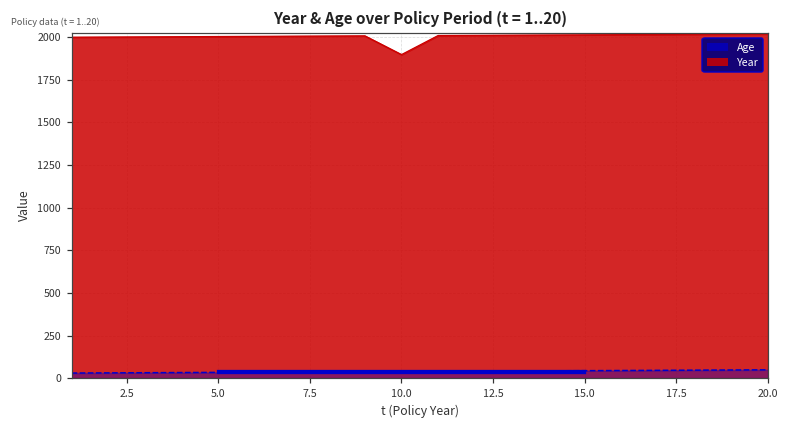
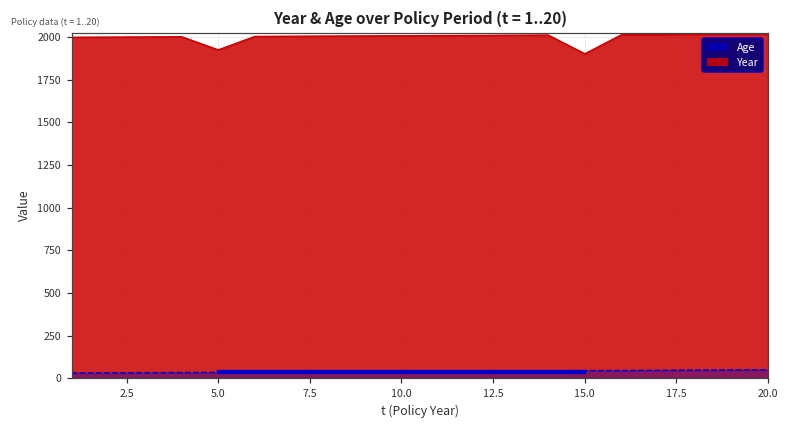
  {
    "Year": {
-     "5.0": 2000,
-     "10.0": 1900,
-     "15.0": 2010,
+     "5.0": 1930,
+     "10.0": 2010,
+     "15.0": 1900,
      "20.0": 2020
    },
    "Age": {
      "5.0": 30,
      "10.0": 40,
      "15.0": 40,
      "20.0": 50
    }
  }
